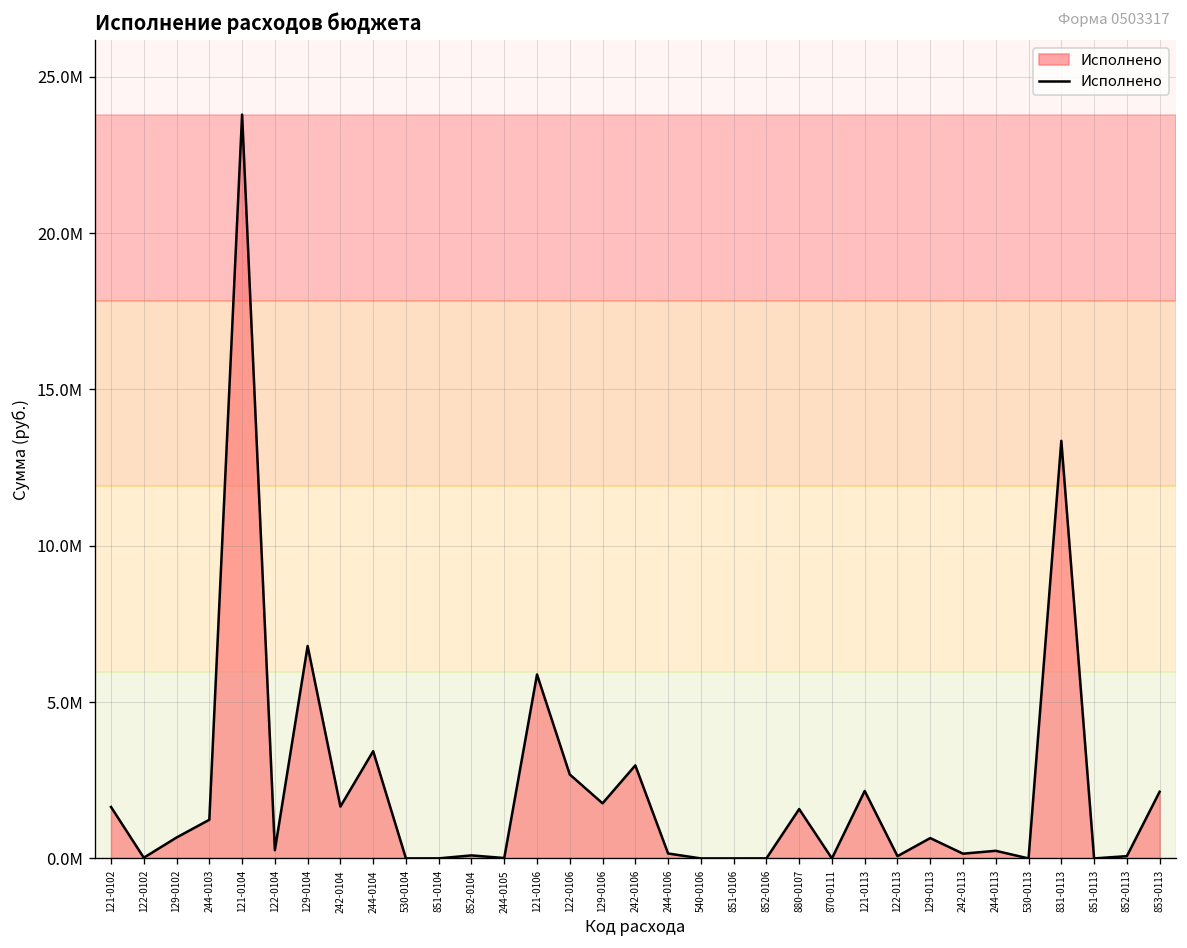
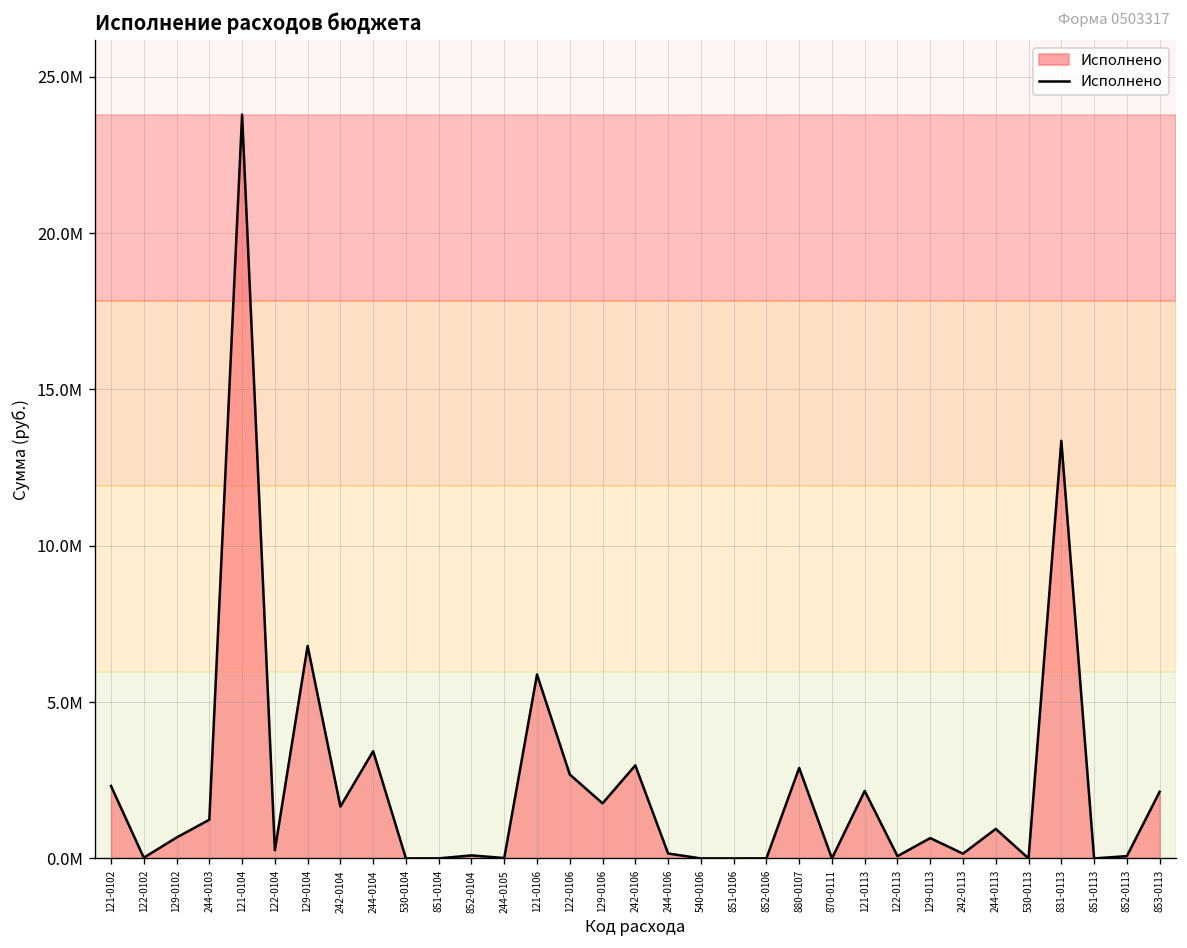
  {
-   "121-0102": 1600000,
+   "121-0102": 2300000,
    "122-0102": 0,
    "129-0102": 700000,
    "244-0103": 1200000,
    "121-0104": 23800000,
    "122-0104": 300000,
    "129-0104": 6800000,
    "242-0104": 1700000,
    "244-0104": 3400000,
    "530-0104": 0,
    "851-0104": 0,
    "852-0104": 100000,
    "244-0105": 0,
    "121-0106": 5900000,
    "122-0106": 2700000,
    "129-0106": 1800000,
    "242-0106": 3000000,
    "244-0106": 200000,
    "540-0106": 0,
    "851-0106": 0,
    "852-0106": 0,
-   "880-0107": 1600000,
+   "880-0107": 2900000,
    "870-0111": 0,
    "121-0113": 2200000,
    "122-0113": 100000,
    "129-0113": 700000,
    "242-0113": 200000,
-   "244-0113": 200000,
+   "244-0113": 900000,
    "530-0113": 0,
    "831-0113": 13400000,
    "851-0113": 0,
    "852-0113": 100000,
    "853-0113": 2100000
  }
